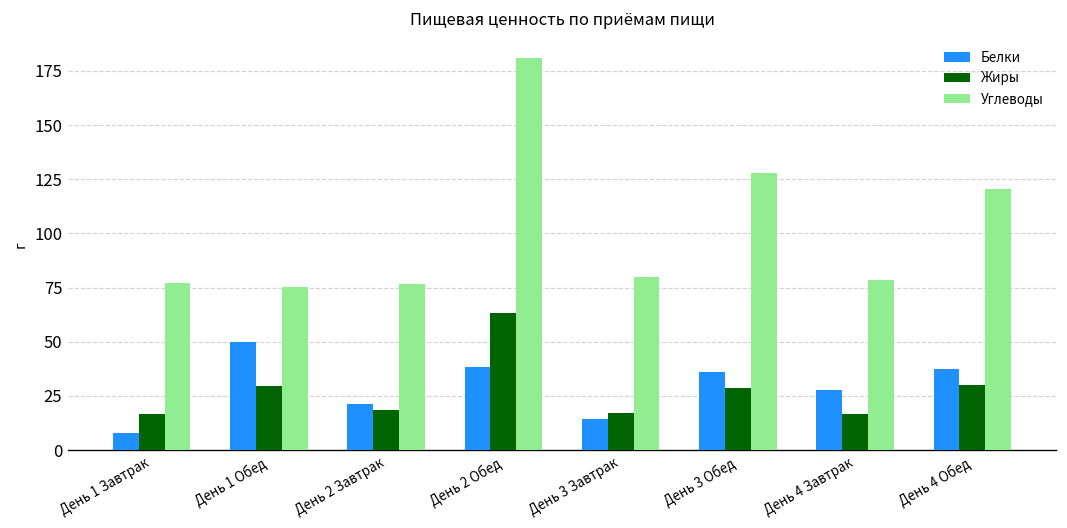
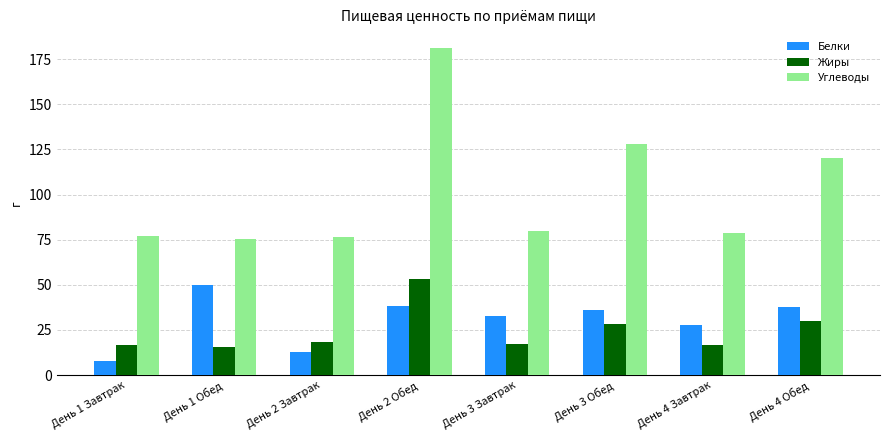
  {
    "Белки": {
      "День 1 Завтрак": 8,
      "День 1 Обед": 50,
-     "День 2 Завтрак": 21,
+     "День 2 Завтрак": 13,
      "День 2 Обед": 38,
-     "День 3 Завтрак": 15,
+     "День 3 Завтрак": 33,
      "День 3 Обед": 36,
      "День 4 Завтрак": 28,
      "День 4 Обед": 38
    },
    "Жиры": {
      "День 1 Завтрак": 17,
-     "День 1 Обед": 30,
+     "День 1 Обед": 16,
      "День 2 Завтрак": 19,
-     "День 2 Обед": 63,
+     "День 2 Обед": 53,
      "День 3 Завтрак": 17,
      "День 3 Обед": 29,
      "День 4 Завтрак": 17,
      "День 4 Обед": 30
    },
    "Углеводы": {
      "День 1 Завтрак": 77,
      "День 1 Обед": 75,
      "День 2 Завтрак": 77,
      "День 2 Обед": 181,
      "День 3 Завтрак": 80,
      "День 3 Обед": 128,
      "День 4 Завтрак": 79,
      "День 4 Обед": 120
    }
  }
